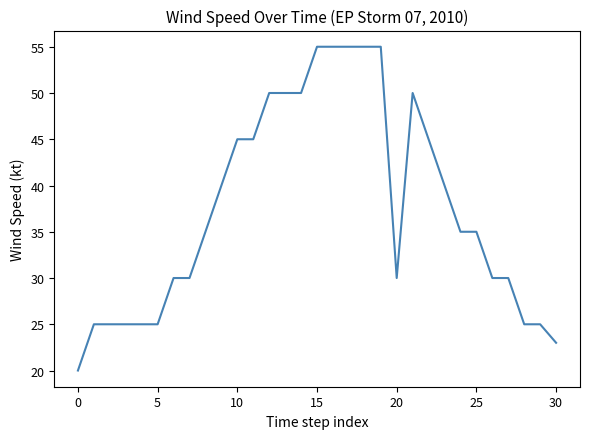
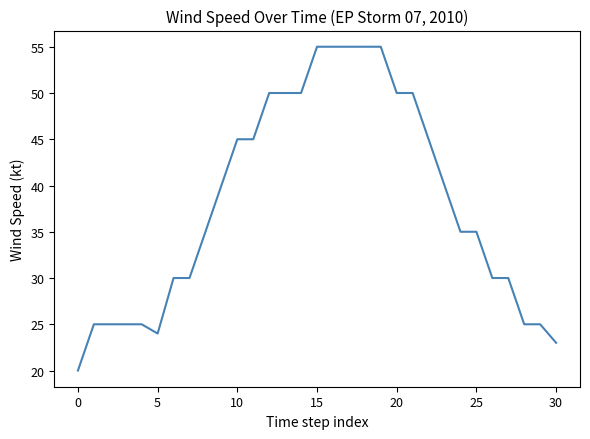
  {
    "0": 20,
-   "5": 25,
+   "5": 24,
    "10": 45,
    "15": 55,
-   "20": 30,
+   "20": 50,
    "25": 35,
    "30": 23
  }
